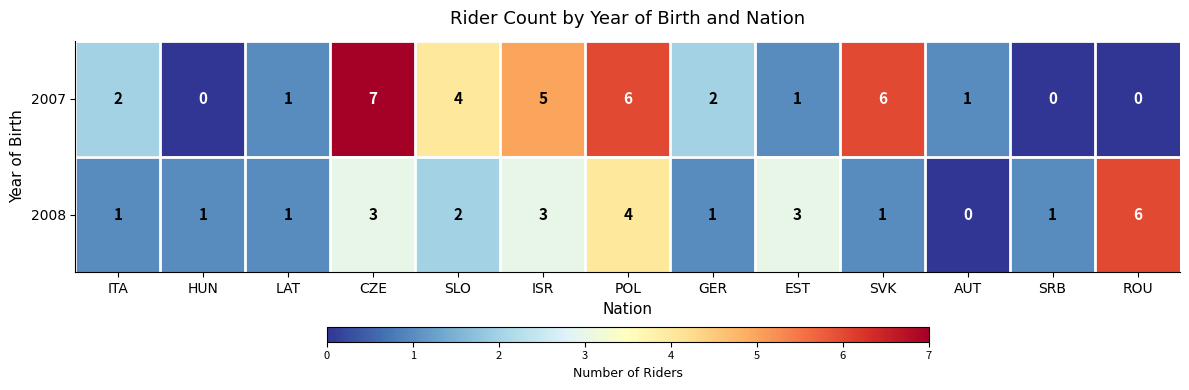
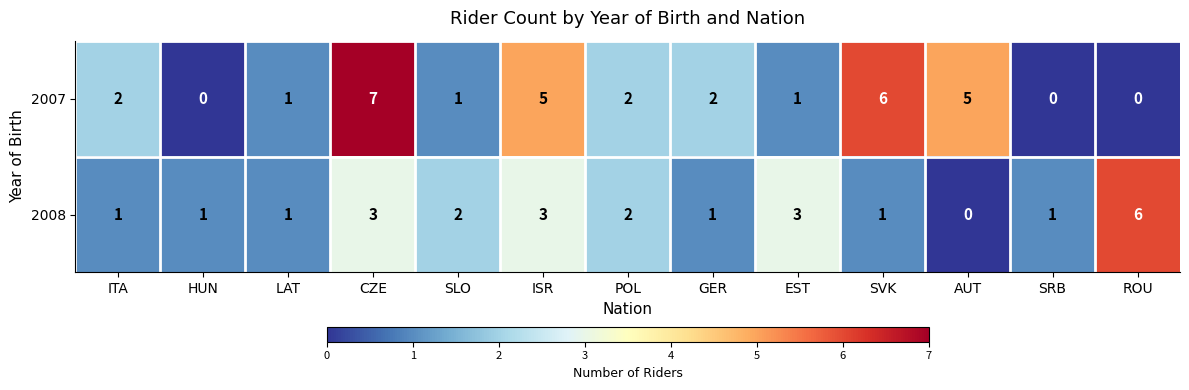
  {
    "2007": {
      "ITA": 2,
      "HUN": 0,
      "LAT": 1,
      "CZE": 7,
-     "SLO": 4,
+     "SLO": 1,
      "ISR": 5,
-     "POL": 6,
+     "POL": 2,
      "GER": 2,
      "EST": 1,
      "SVK": 6,
-     "AUT": 1,
+     "AUT": 5,
      "SRB": 0,
      "ROU": 0
    },
    "2008": {
      "ITA": 1,
      "HUN": 1,
      "LAT": 1,
      "CZE": 3,
      "SLO": 2,
      "ISR": 3,
-     "POL": 4,
+     "POL": 2,
      "GER": 1,
      "EST": 3,
      "SVK": 1,
      "AUT": 0,
      "SRB": 1,
      "ROU": 6
    }
  }
